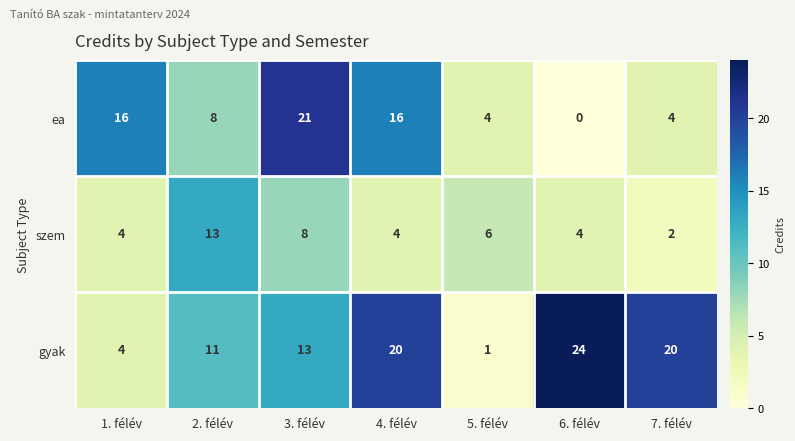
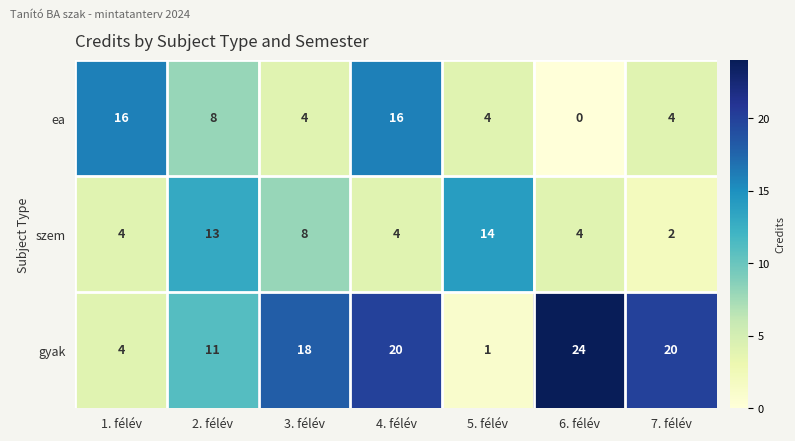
  {
    "ea": {
      "1. félév": 16,
      "2. félév": 8,
-     "3. félév": 21,
+     "3. félév": 4,
      "4. félév": 16,
      "5. félév": 4,
      "6. félév": 0,
      "7. félév": 4
    },
    "szem": {
      "1. félév": 4,
      "2. félév": 13,
      "3. félév": 8,
      "4. félév": 4,
-     "5. félév": 6,
+     "5. félév": 14,
      "6. félév": 4,
      "7. félév": 2
    },
    "gyak": {
      "1. félév": 4,
      "2. félév": 11,
-     "3. félév": 13,
+     "3. félév": 18,
      "4. félév": 20,
      "5. félév": 1,
      "6. félév": 24,
      "7. félév": 20
    }
  }
